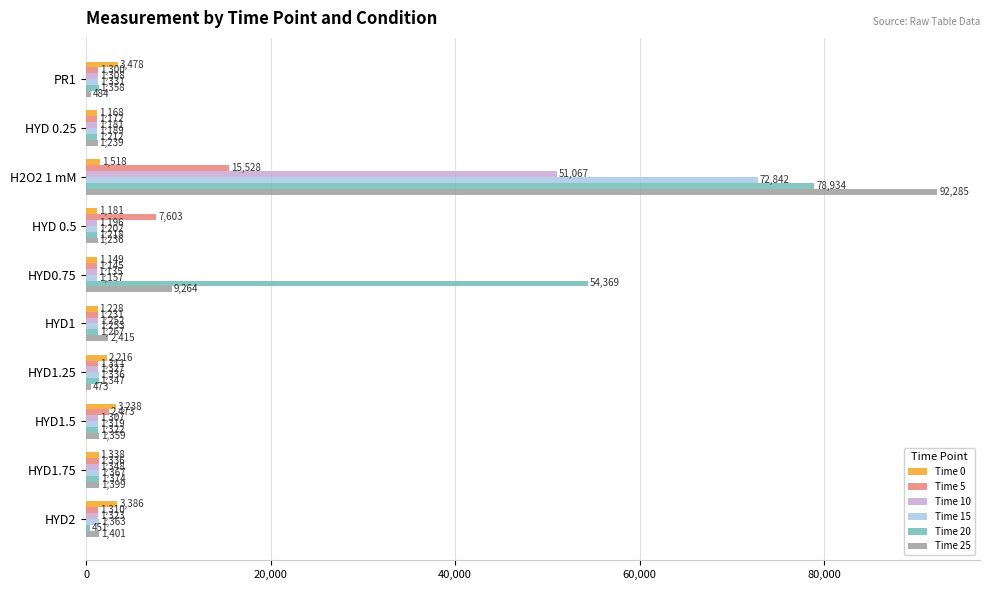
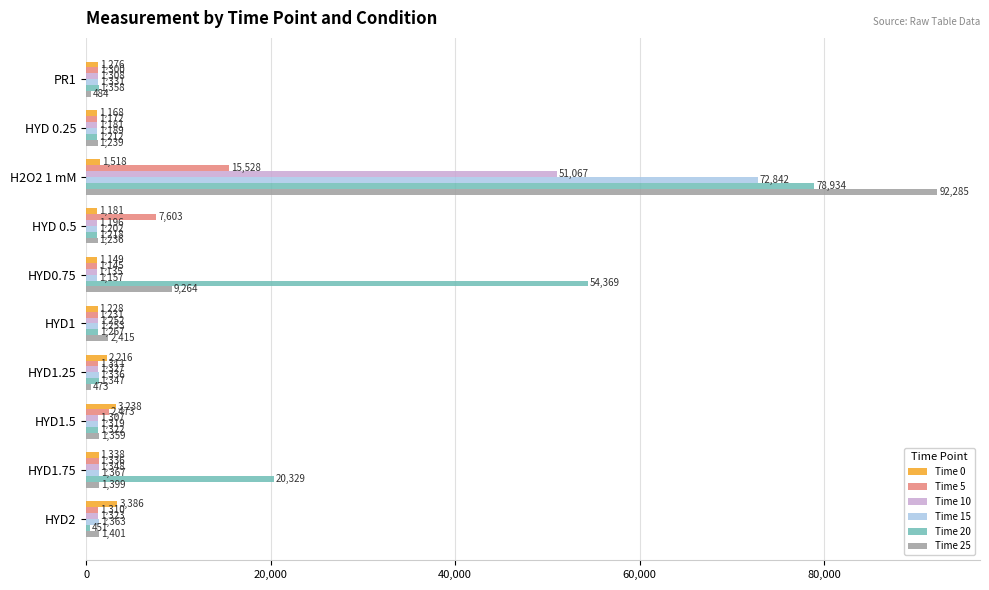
  {
    "Time 0": {
-     "PR1": "3,478",
+     "PR1": "1,276",
      "H2O2 1 mM": "1,518",
      "HYD 0.5": "1,181",
      "HYD2": "3,386"
    },
    "Time 5": {
      "H2O2 1 mM": "15,528",
      "HYD 0.5": "7,603"
    },
    "Time 20": {
      "H2O2 1 mM": "78,934",
      "HYD0.75": "54,369",
-     "HYD1.75": "1,374"
+     "HYD1.75": "20,329"
    },
    "Time 25": {
      "H2O2 1 mM": "92,285",
      "HYD0.75": "9,264",
      "HYD1.75": "1,399",
      "HYD2": "1,401"
    }
  }
